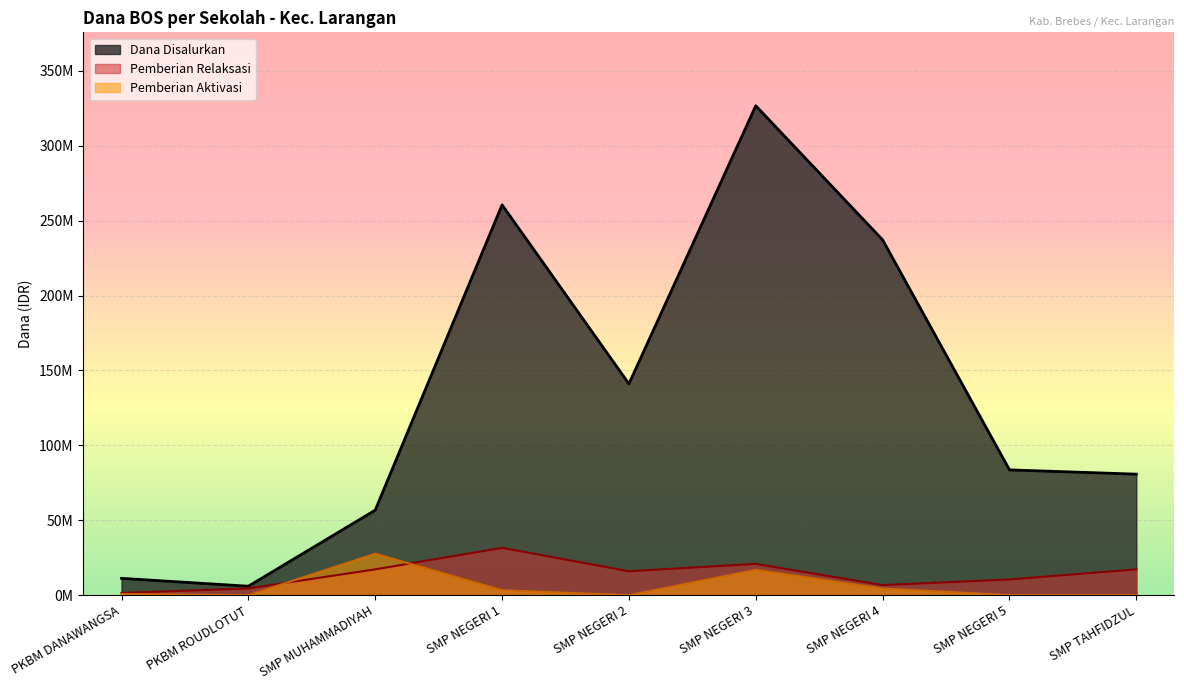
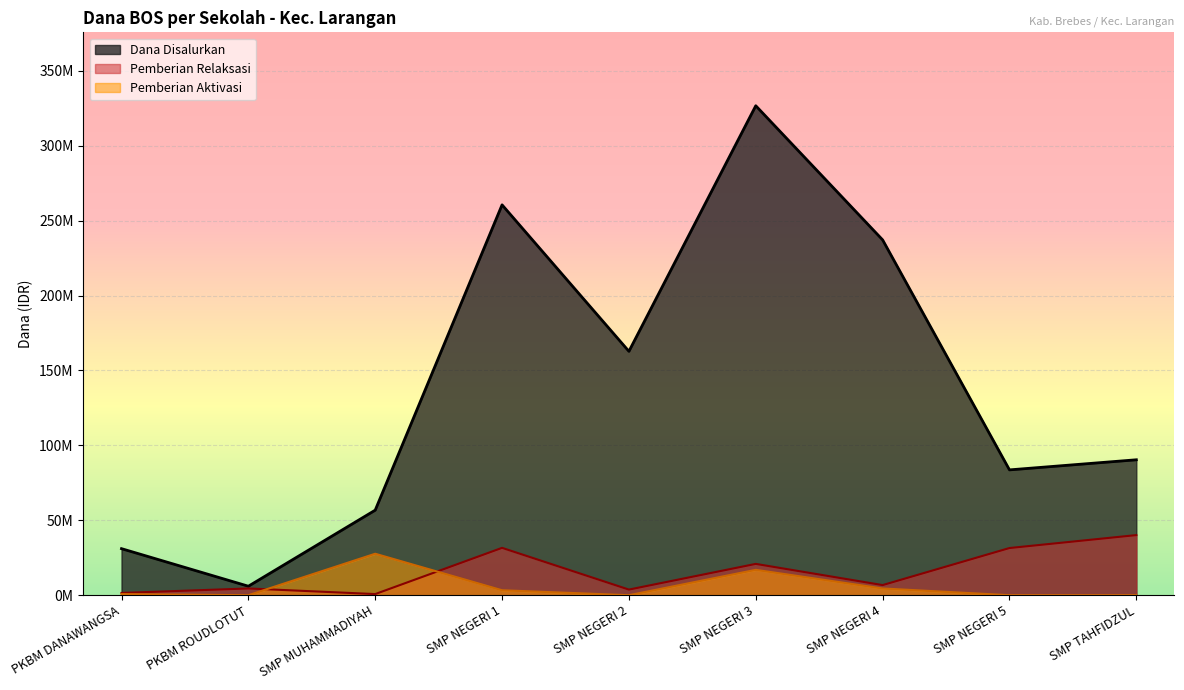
  {
    "Dana Disalurkan": {
-     "PKBM DANAWANGSA": 11000000,
+     "PKBM DANAWANGSA": 31000000,
      "SMP MUHAMMADIYAH": 57000000,
      "SMP NEGERI 1": 260000000,
-     "SMP NEGERI 2": 141000000,
+     "SMP NEGERI 2": 163000000,
      "SMP NEGERI 3": 327000000,
      "SMP NEGERI 4": 237000000,
      "SMP NEGERI 5": 84000000,
-     "SMP TAHFIDZUL": 81000000
+     "SMP TAHFIDZUL": 90000000
    },
    "Pemberian Relaksasi": {
-     "SMP MUHAMMADIYAH": 17000000,
+     "SMP MUHAMMADIYAH": 1000000,
      "SMP NEGERI 1": 32000000,
-     "SMP NEGERI 2": 16000000,
+     "SMP NEGERI 2": 4000000,
      "SMP NEGERI 3": 21000000,
      "SMP NEGERI 4": 7000000,
-     "SMP NEGERI 5": 11000000,
-     "SMP TAHFIDZUL": 17000000
+     "SMP NEGERI 5": 31000000,
+     "SMP TAHFIDZUL": 40000000
    },
    "Pemberian Aktivasi": {
      "PKBM ROUDLOTUT": 0,
      "SMP MUHAMMADIYAH": 28000000,
      "SMP NEGERI 1": 3000000,
      "SMP NEGERI 2": 0,
      "SMP NEGERI 3": 17000000,
      "SMP NEGERI 4": 5000000,
      "SMP NEGERI 5": 0,
      "SMP TAHFIDZUL": 0
    }
  }
